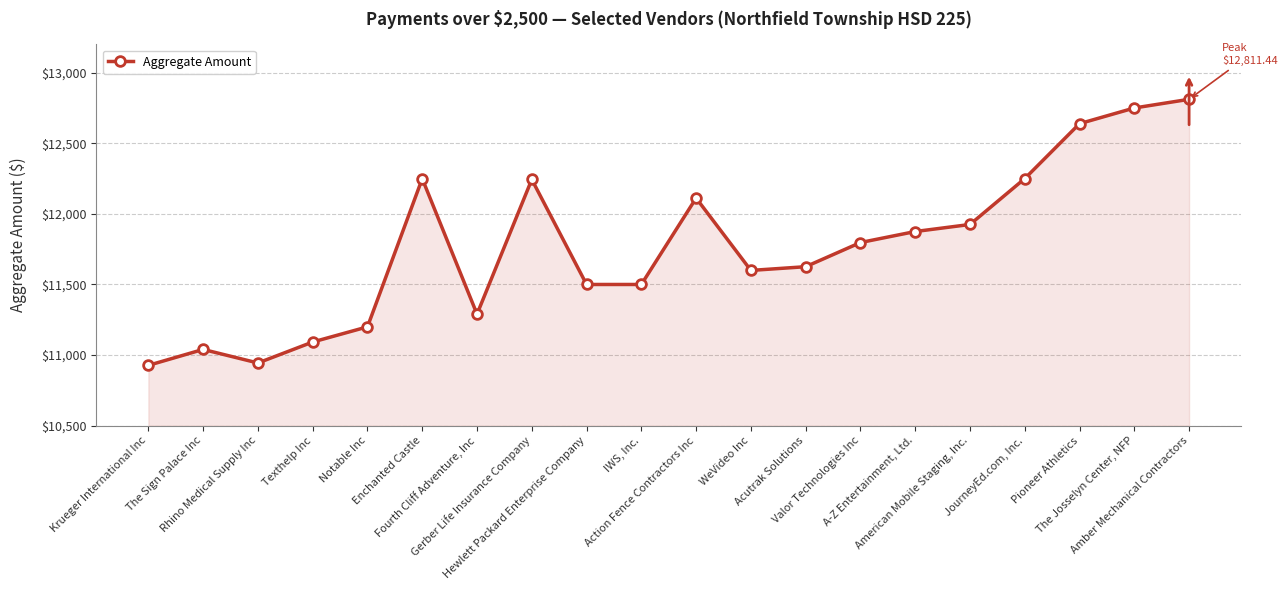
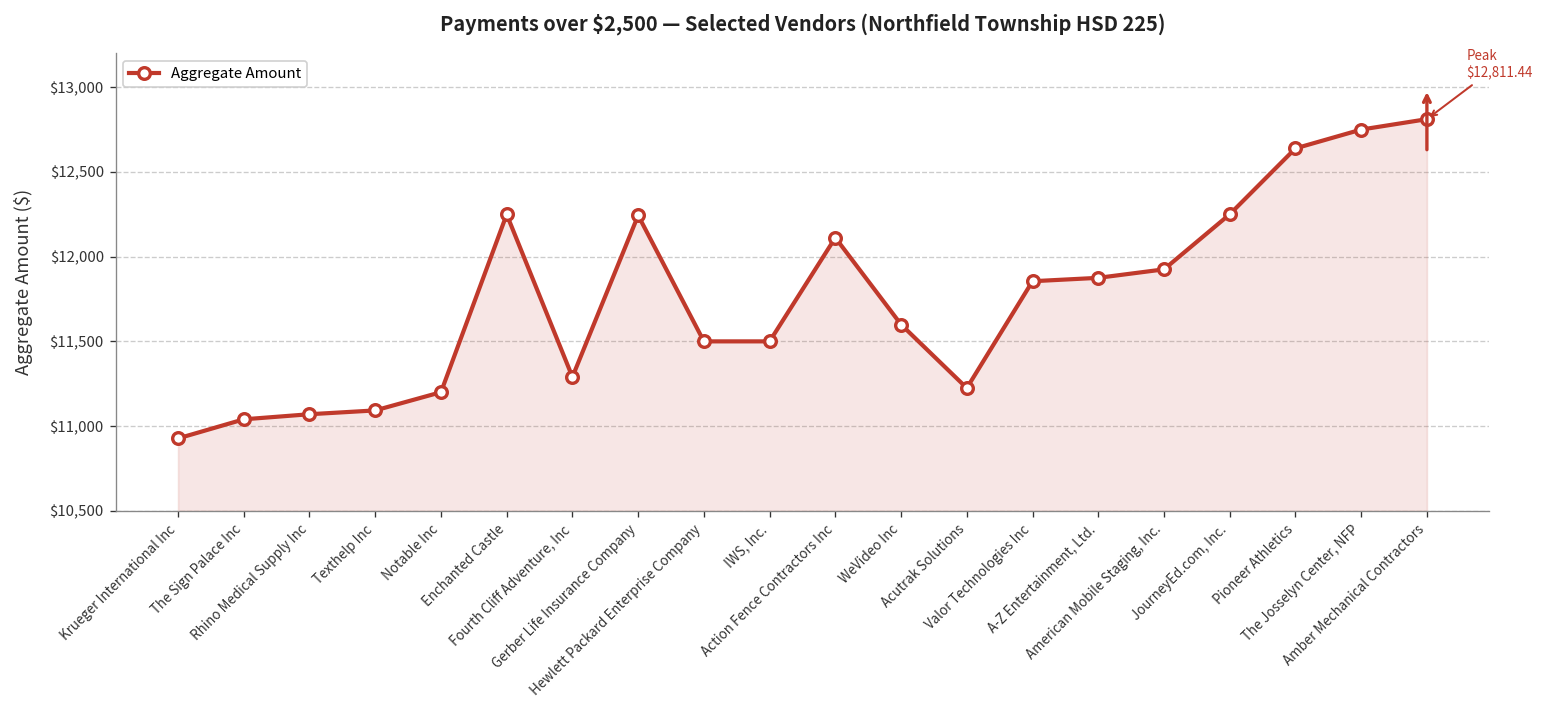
  {
    "Krueger International Inc": "$10,930",
    "The Sign Palace Inc": "$11,040",
-   "Rhino Medical Supply Inc": "$10,940",
+   "Rhino Medical Supply Inc": "$11,070",
    "Texthelp Inc": "$11,090",
    "Notable Inc": "$11,200",
    "Enchanted Castle": "$12,250",
    "Fourth Cliff Adventure, Inc": "$11,290",
    "Gerber Life Insurance Company": "$12,240",
    "Hewlett Packard Enterprise Company": "$11,500",
    "IWS, Inc.": "$11,500",
    "Action Fence Contractors Inc": "$12,110",
    "WeVideo Inc": "$11,600",
-   "Acutrak Solutions": "$11,630",
-   "Valor Technologies Inc": "$11,800",
+   "Acutrak Solutions": "$11,220",
+   "Valor Technologies Inc": "$11,860",
    "A-Z Entertainment, Ltd.": "$11,880",
    "American Mobile Staging, Inc.": "$11,930",
    "JourneyEd.com, Inc.": "$12,250",
    "Pioneer Athletics": "$12,640",
    "The Josselyn Center, NFP": "$12,750"
  }
